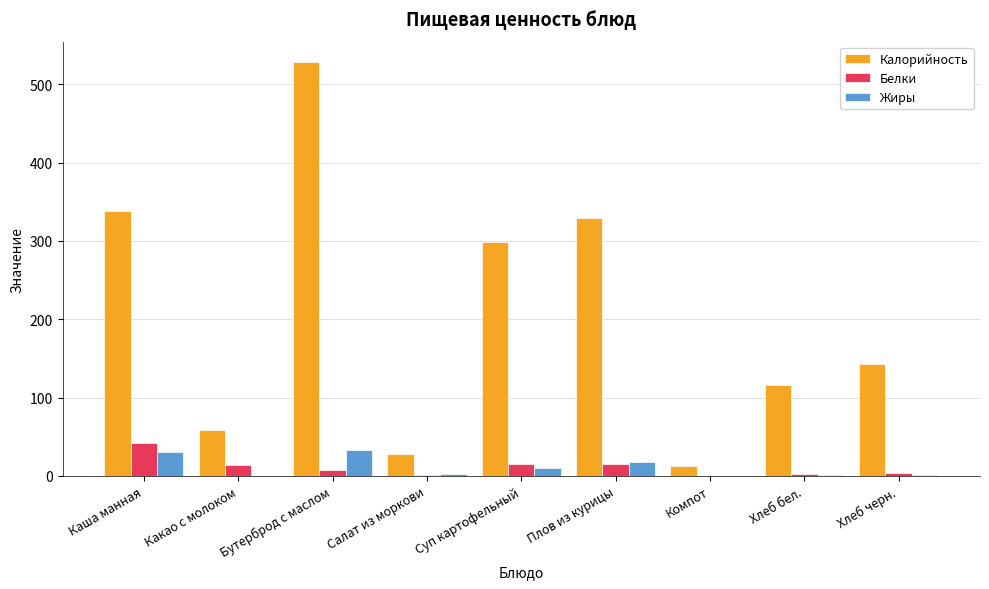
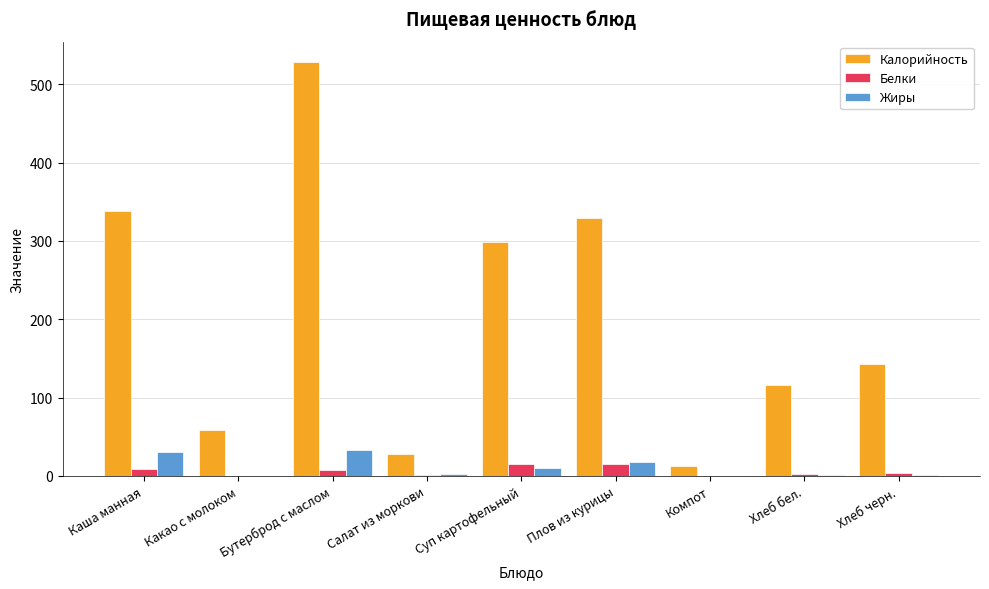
  {
    "Калорийность": {
      "Каша манная": 340,
      "Какао с молоком": 60,
      "Бутерброд с маслом": 530,
      "Салат из моркови": 30,
      "Суп картофельный": 300,
      "Плов из курицы": 330,
      "Компот": 10,
      "Хлеб бел.": 120,
      "Хлеб черн.": 140
    },
    "Белки": {
-     "Каша манная": 40,
-     "Какао с молоком": 10,
+     "Каша манная": 10,
+     "Какао с молоком": 0,
      "Бутерброд с маслом": 10,
      "Суп картофельный": 10,
      "Плов из курицы": 20,
      "Хлеб черн.": 0
    },
    "Жиры": {
      "Каша манная": 30,
      "Какао с молоком": 0,
      "Бутерброд с маслом": 30,
      "Суп картофельный": 10,
      "Плов из курицы": 20,
      "Компот": 0
    }
  }
